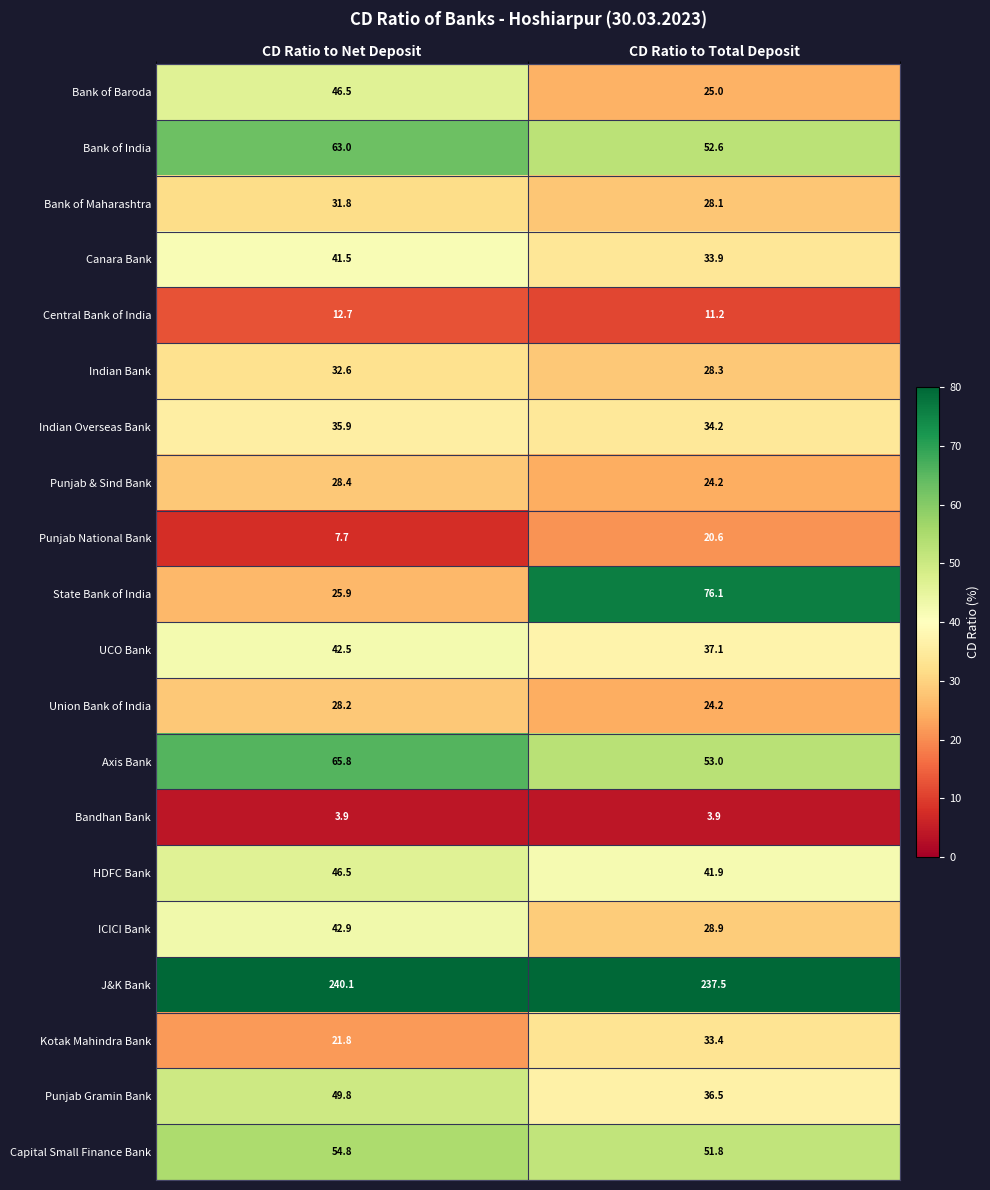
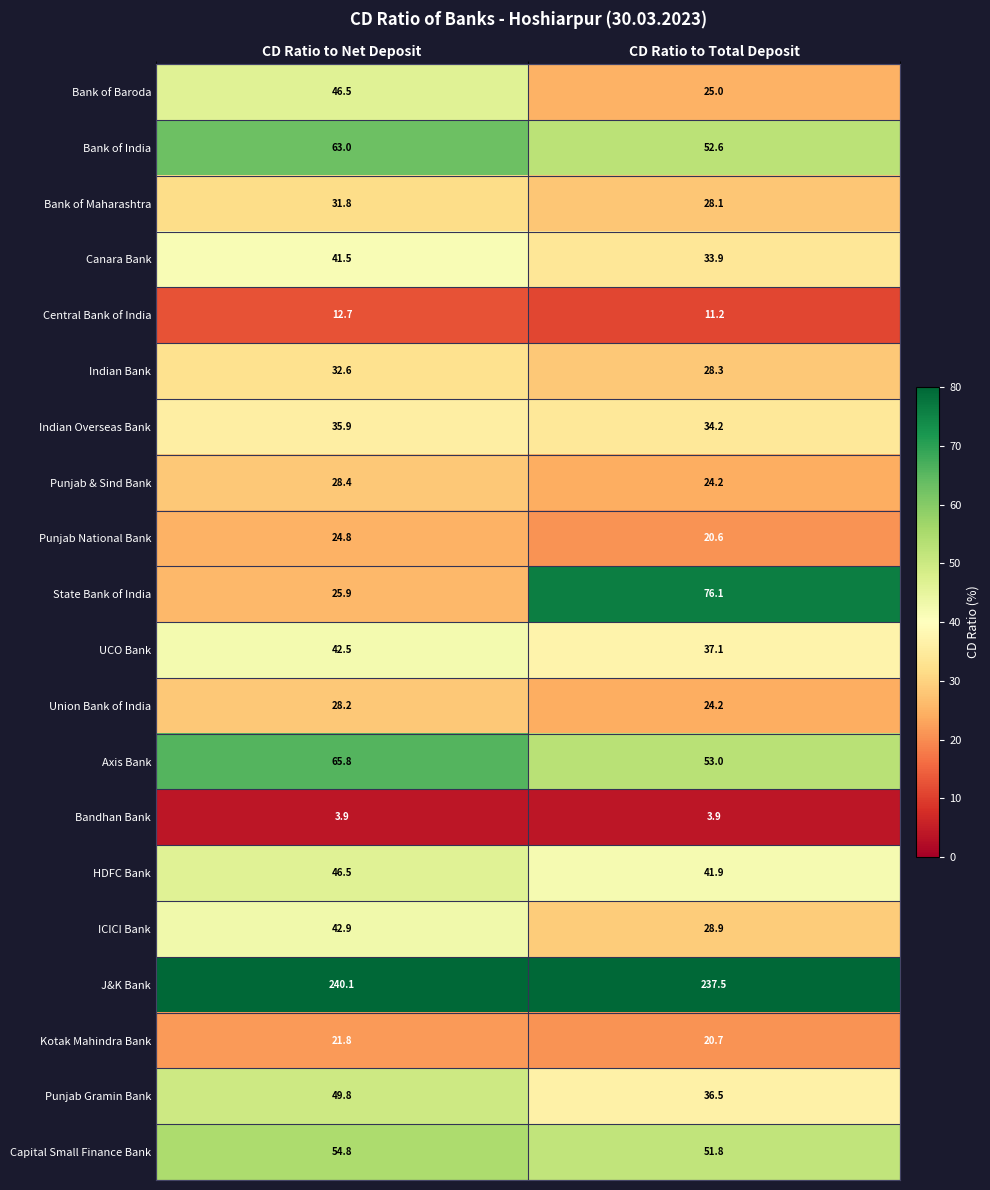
  {
    "Bank of Baroda": {
      "CD Ratio to Net Deposit": 46.5,
      "CD Ratio to Total Deposit": 25.0
    },
    "Bank of India": {
      "CD Ratio to Net Deposit": 63.0,
      "CD Ratio to Total Deposit": 52.6
    },
    "Bank of Maharashtra": {
      "CD Ratio to Net Deposit": 31.8,
      "CD Ratio to Total Deposit": 28.1
    },
    "Canara Bank": {
      "CD Ratio to Net Deposit": 41.5,
      "CD Ratio to Total Deposit": 33.9
    },
    "Central Bank of India": {
      "CD Ratio to Net Deposit": 12.7,
      "CD Ratio to Total Deposit": 11.2
    },
    "Indian Bank": {
      "CD Ratio to Net Deposit": 32.6,
      "CD Ratio to Total Deposit": 28.3
    },
    "Indian Overseas Bank": {
      "CD Ratio to Net Deposit": 35.9,
      "CD Ratio to Total Deposit": 34.2
    },
    "Punjab & Sind Bank": {
      "CD Ratio to Net Deposit": 28.4,
      "CD Ratio to Total Deposit": 24.2
    },
    "Punjab National Bank": {
-     "CD Ratio to Net Deposit": 7.7,
+     "CD Ratio to Net Deposit": 24.8,
      "CD Ratio to Total Deposit": 20.6
    },
    "State Bank of India": {
      "CD Ratio to Net Deposit": 25.9,
      "CD Ratio to Total Deposit": 76.1
    },
    "UCO Bank": {
      "CD Ratio to Net Deposit": 42.5,
      "CD Ratio to Total Deposit": 37.1
    },
    "Union Bank of India": {
      "CD Ratio to Net Deposit": 28.2,
      "CD Ratio to Total Deposit": 24.2
    },
    "Axis Bank": {
      "CD Ratio to Net Deposit": 65.8,
      "CD Ratio to Total Deposit": 53.0
    },
    "Bandhan Bank": {
      "CD Ratio to Net Deposit": 3.9,
      "CD Ratio to Total Deposit": 3.9
    },
    "HDFC Bank": {
      "CD Ratio to Net Deposit": 46.5,
      "CD Ratio to Total Deposit": 41.9
    },
    "ICICI Bank": {
      "CD Ratio to Net Deposit": 42.9,
      "CD Ratio to Total Deposit": 28.9
    },
    "J&K Bank": {
      "CD Ratio to Net Deposit": 240.1,
      "CD Ratio to Total Deposit": 237.5
    },
    "Kotak Mahindra Bank": {
      "CD Ratio to Net Deposit": 21.8,
-     "CD Ratio to Total Deposit": 33.4
+     "CD Ratio to Total Deposit": 20.7
    },
    "Punjab Gramin Bank": {
      "CD Ratio to Net Deposit": 49.8,
      "CD Ratio to Total Deposit": 36.5
    },
    "Capital Small Finance Bank": {
      "CD Ratio to Net Deposit": 54.8,
      "CD Ratio to Total Deposit": 51.8
    }
  }
